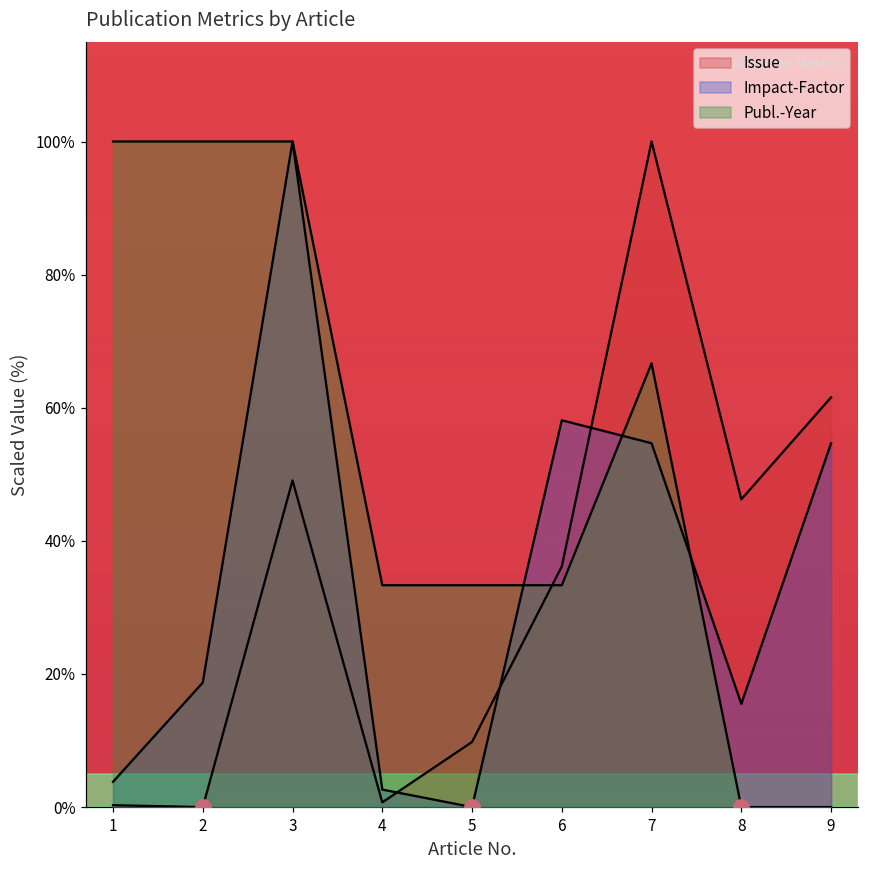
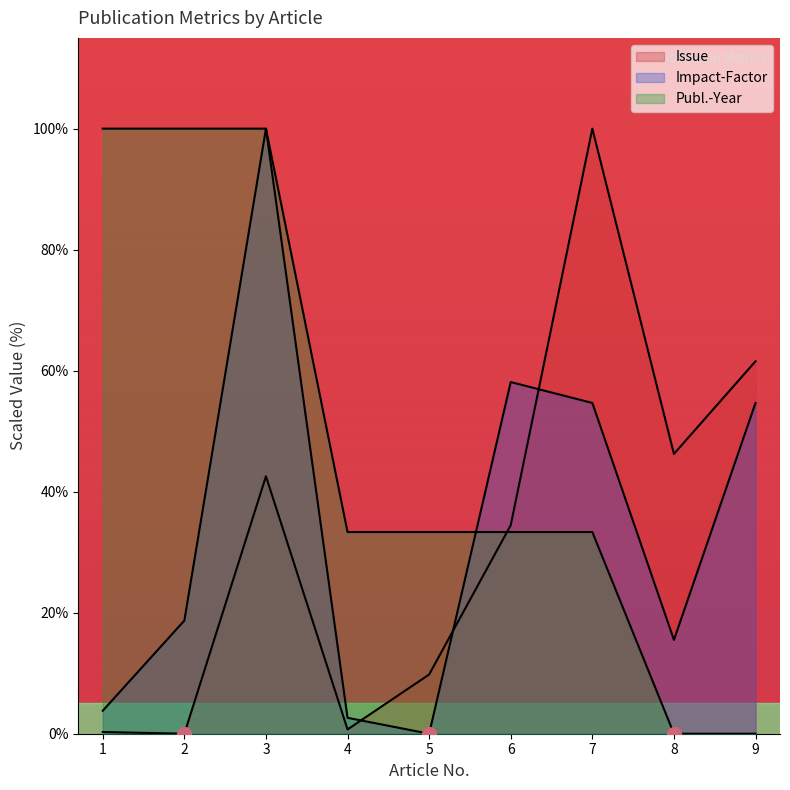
  {
    "Issue": {
-     "3": "49%",
+     "3": "43%",
      "5": "10%",
-     "6": "36%",
+     "6": "34%",
      "7": "100%",
      "8": "46%",
      "9": "62%"
    },
    "Publ.-Year": {
      "1": "100%",
      "2": "100%",
      "4": "33%",
      "5": "33%",
      "6": "33%",
-     "7": "67%"
+     "7": "33%"
    }
  }
